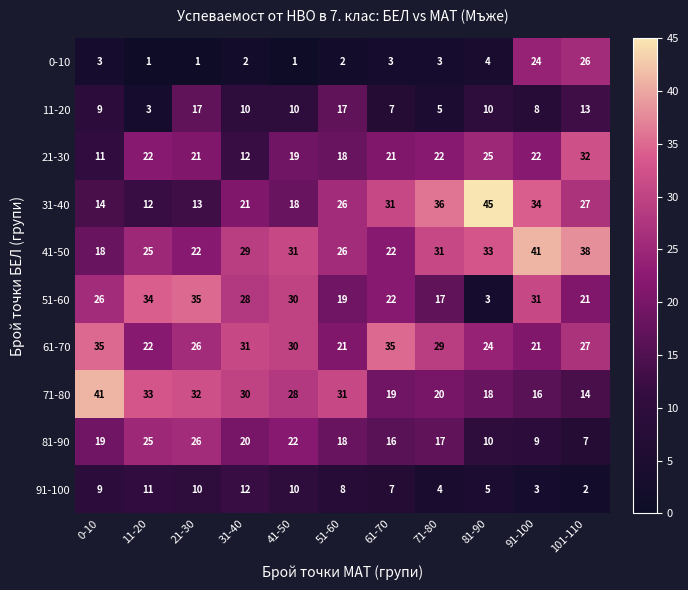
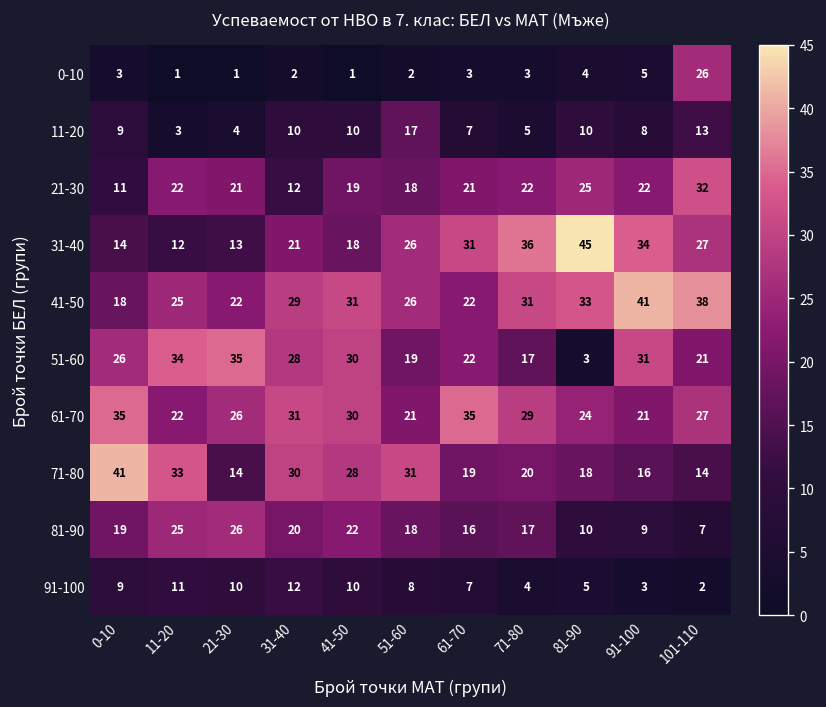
  {
    "0-10": {
      "0-10": 3,
      "11-20": 1,
      "21-30": 1,
      "31-40": 2,
      "41-50": 1,
      "51-60": 2,
      "61-70": 3,
      "71-80": 3,
      "81-90": 4,
-     "91-100": 24,
+     "91-100": 5,
      "101-110": 26
    },
    "11-20": {
      "0-10": 9,
      "11-20": 3,
-     "21-30": 17,
+     "21-30": 4,
      "31-40": 10,
      "41-50": 10,
      "51-60": 17,
      "61-70": 7,
      "71-80": 5,
      "81-90": 10,
      "91-100": 8,
      "101-110": 13
    },
    "21-30": {
      "0-10": 11,
      "11-20": 22,
      "21-30": 21,
      "31-40": 12,
      "41-50": 19,
      "51-60": 18,
      "61-70": 21,
      "71-80": 22,
      "81-90": 25,
      "91-100": 22,
      "101-110": 32
    },
    "31-40": {
      "0-10": 14,
      "11-20": 12,
      "21-30": 13,
      "31-40": 21,
      "41-50": 18,
      "51-60": 26,
      "61-70": 31,
      "71-80": 36,
      "81-90": 45,
      "91-100": 34,
      "101-110": 27
    },
    "41-50": {
      "0-10": 18,
      "11-20": 25,
      "21-30": 22,
      "31-40": 29,
      "41-50": 31,
      "51-60": 26,
      "61-70": 22,
      "71-80": 31,
      "81-90": 33,
      "91-100": 41,
      "101-110": 38
    },
    "51-60": {
      "0-10": 26,
      "11-20": 34,
      "21-30": 35,
      "31-40": 28,
      "41-50": 30,
      "51-60": 19,
      "61-70": 22,
      "71-80": 17,
      "81-90": 3,
      "91-100": 31,
      "101-110": 21
    },
    "61-70": {
      "0-10": 35,
      "11-20": 22,
      "21-30": 26,
      "31-40": 31,
      "41-50": 30,
      "51-60": 21,
      "61-70": 35,
      "71-80": 29,
      "81-90": 24,
      "91-100": 21,
      "101-110": 27
    },
    "71-80": {
      "0-10": 41,
      "11-20": 33,
-     "21-30": 32,
+     "21-30": 14,
      "31-40": 30,
      "41-50": 28,
      "51-60": 31,
      "61-70": 19,
      "71-80": 20,
      "81-90": 18,
      "91-100": 16,
      "101-110": 14
    },
    "81-90": {
      "0-10": 19,
      "11-20": 25,
      "21-30": 26,
      "31-40": 20,
      "41-50": 22,
      "51-60": 18,
      "61-70": 16,
      "71-80": 17,
      "81-90": 10,
      "91-100": 9,
      "101-110": 7
    },
    "91-100": {
      "0-10": 9,
      "11-20": 11,
      "21-30": 10,
      "31-40": 12,
      "41-50": 10,
      "51-60": 8,
      "61-70": 7,
      "71-80": 4,
      "81-90": 5,
      "91-100": 3,
      "101-110": 2
    }
  }
